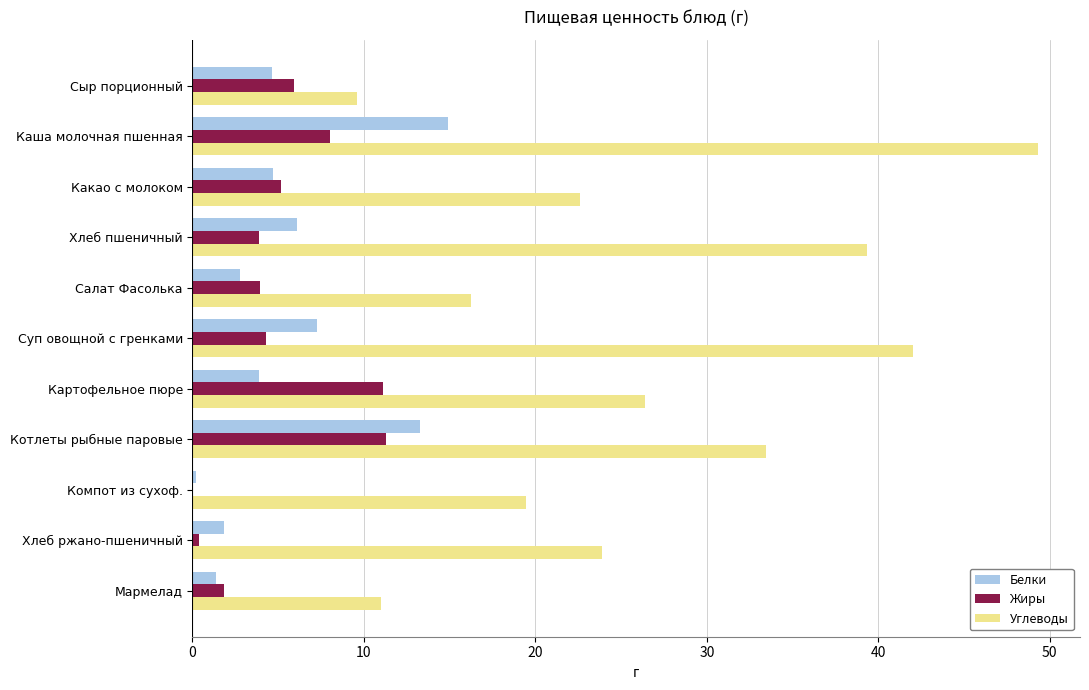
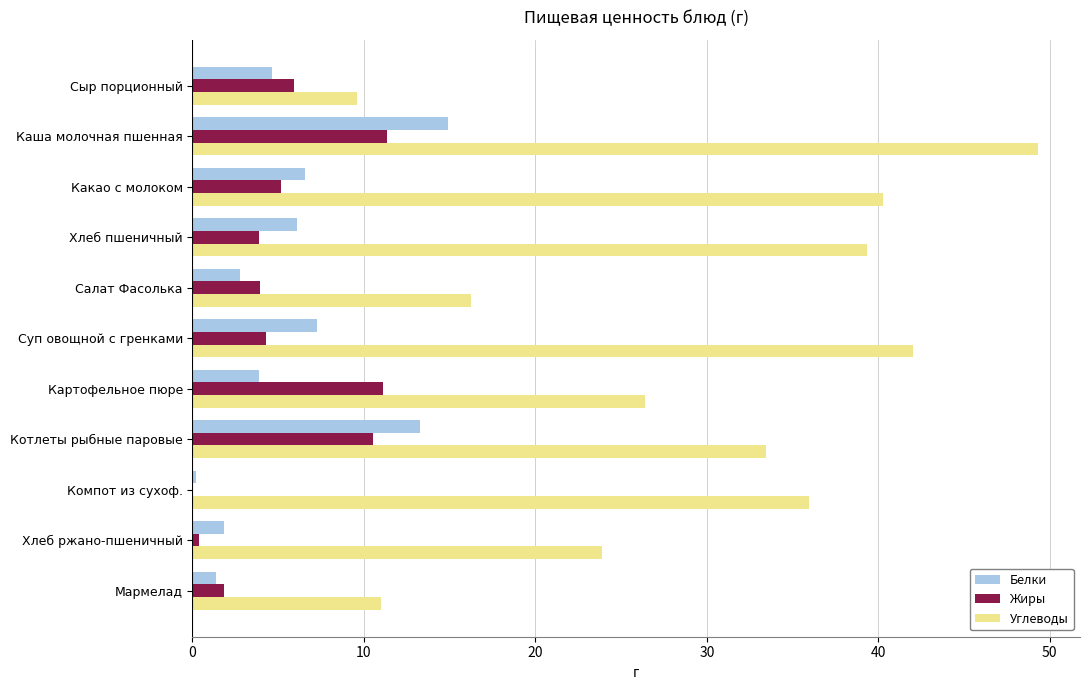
  {
    "Белки": {
      "Сыр порционный": 4.6,
      "Каша молочная пшенная": 14.9,
-     "Какао с молоком": 4.7,
+     "Какао с молоком": 6.6,
      "Хлеб пшеничный": 6.1,
      "Салат Фасолька": 2.8,
      "Суп овощной с гренками": 7.3,
      "Картофельное пюре": 3.9,
      "Котлеты рыбные паровые": 13.3,
      "Компот из сухоф.": 0.2,
      "Хлеб ржано-пшеничный": 1.9,
      "Мармелад": 1.4
    },
    "Жиры": {
      "Сыр порционный": 5.9,
-     "Каша молочная пшенная": 8.0,
+     "Каша молочная пшенная": 11.4,
      "Какао с молоком": 5.2,
      "Хлеб пшеничный": 3.9,
      "Салат Фасолька": 3.9,
      "Суп овощной с гренками": 4.3,
      "Картофельное пюре": 11.1,
-     "Котлеты рыбные паровые": 11.3,
+     "Котлеты рыбные паровые": 10.6,
      "Компот из сухоф.": 0.0,
      "Хлеб ржано-пшеничный": 0.4,
      "Мармелад": 1.8
    },
    "Углеводы": {
      "Сыр порционный": 9.6,
      "Каша молочная пшенная": 49.3,
-     "Какао с молоком": 22.6,
+     "Какао с молоком": 40.3,
      "Хлеб пшеничный": 39.4,
      "Салат Фасолька": 16.3,
      "Суп овощной с гренками": 42.0,
      "Картофельное пюре": 26.4,
      "Котлеты рыбные паровые": 33.5,
-     "Компот из сухоф.": 19.4,
+     "Компот из сухоф.": 36.0,
      "Хлеб ржано-пшеничный": 23.9,
      "Мармелад": 11.0
    }
  }
